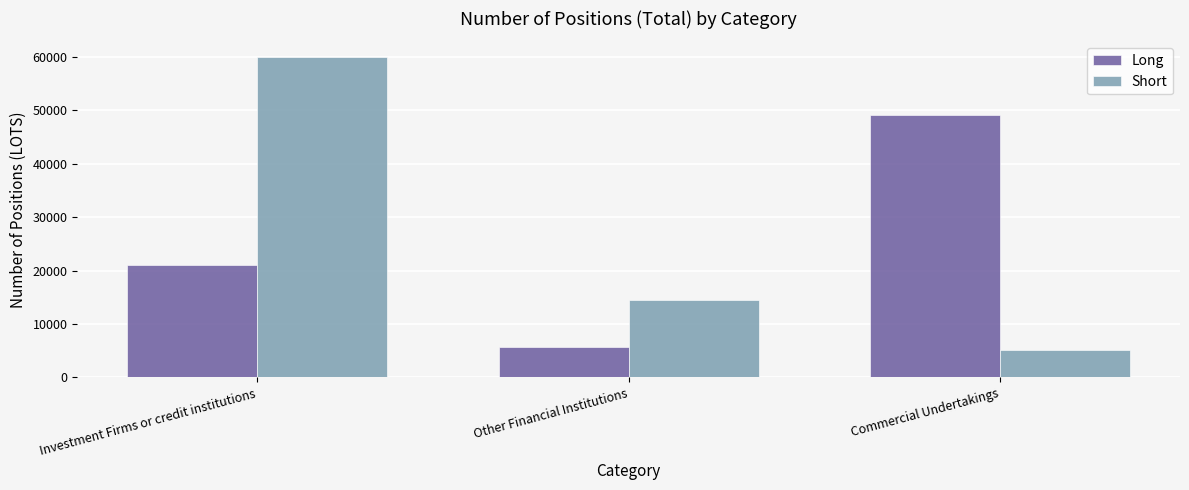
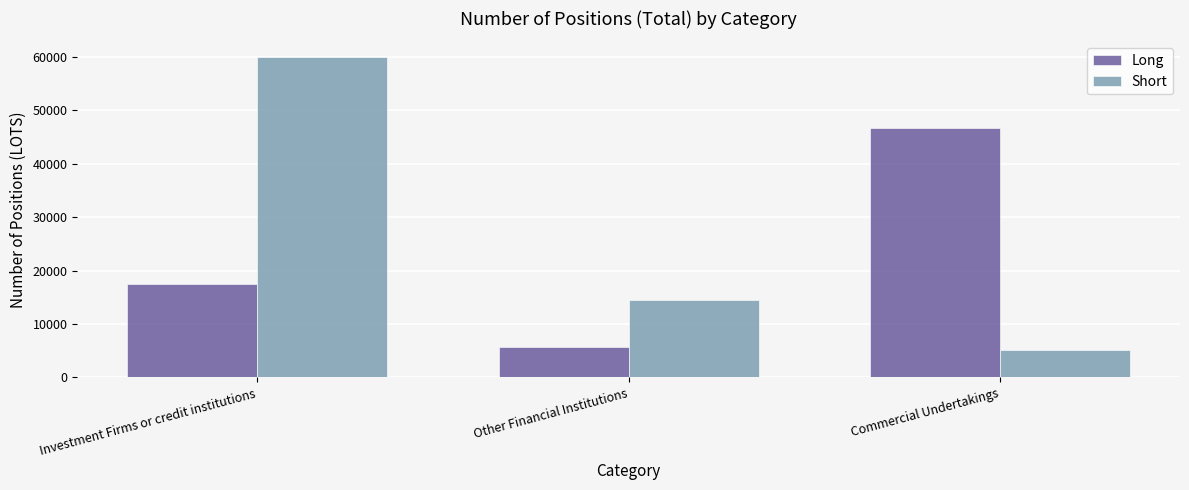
  {
    "Long": {
-     "Investment Firms or credit institutions": 21000,
+     "Investment Firms or credit institutions": 18000,
      "Other Financial Institutions": 6000,
-     "Commercial Undertakings": 49000
+     "Commercial Undertakings": 47000
    },
    "Short": {
      "Investment Firms or credit institutions": 60000,
      "Other Financial Institutions": 15000,
      "Commercial Undertakings": 5000
    }
  }
